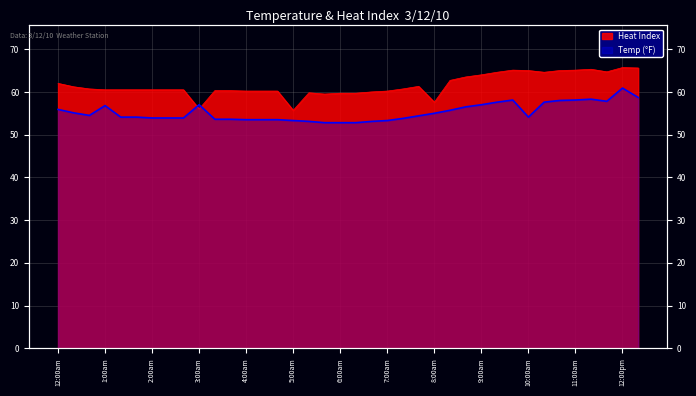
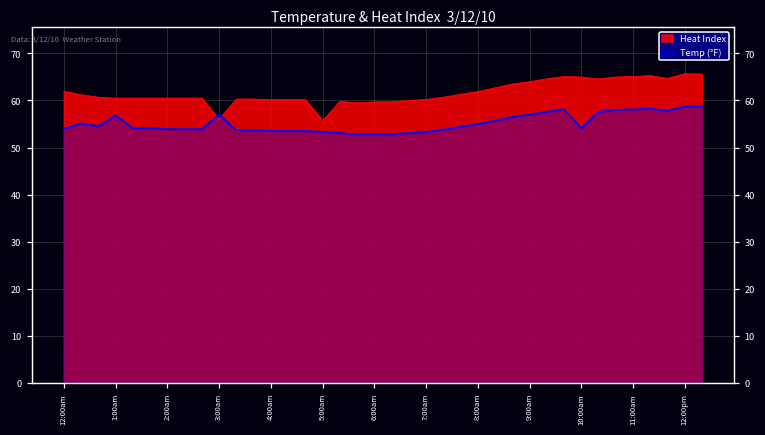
  {
    "Heat Index": {
      "12:00am": 62,
      "1:00am": 61,
      "2:00am": 61,
      "3:00am": 56,
      "4:00am": 60,
      "5:00am": 56,
      "6:00am": 60,
      "7:00am": 60,
-     "8:00am": 58,
+     "8:00am": 62,
      "9:00am": 64,
      "10:00am": 65,
      "11:00am": 65,
      "12:00pm": 66
    },
    "Temp (°F)": {
-     "12:00am": 56,
+     "12:00am": 54,
      "1:00am": 57,
      "2:00am": 54,
      "3:00am": 57,
      "4:00am": 54,
      "5:00am": 53,
      "6:00am": 53,
      "7:00am": 53,
      "8:00am": 55,
      "9:00am": 57,
      "10:00am": 54,
      "11:00am": 58,
-     "12:00pm": 61
+     "12:00pm": 59
    }
  }
